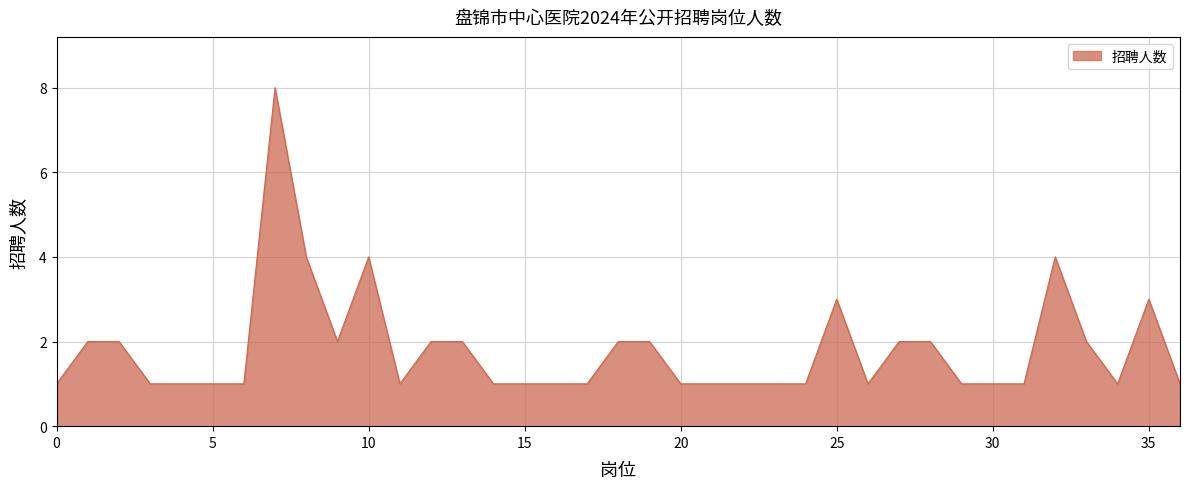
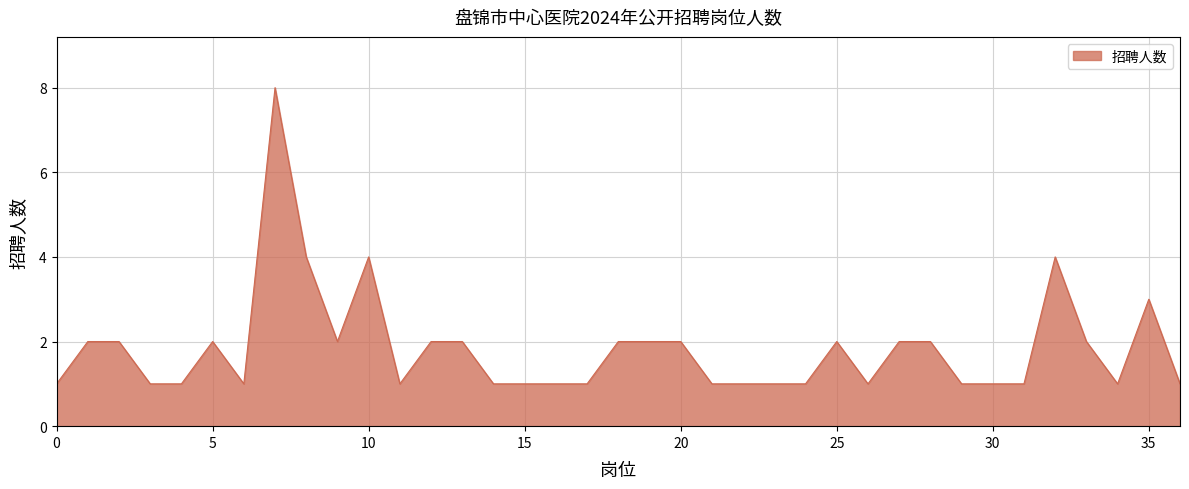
  {
    "0": 1,
-   "5": 1,
+   "5": 2,
    "10": 4,
    "15": 1,
-   "20": 1,
-   "25": 3,
+   "20": 2,
+   "25": 2,
    "30": 1,
    "35": 3
  }
